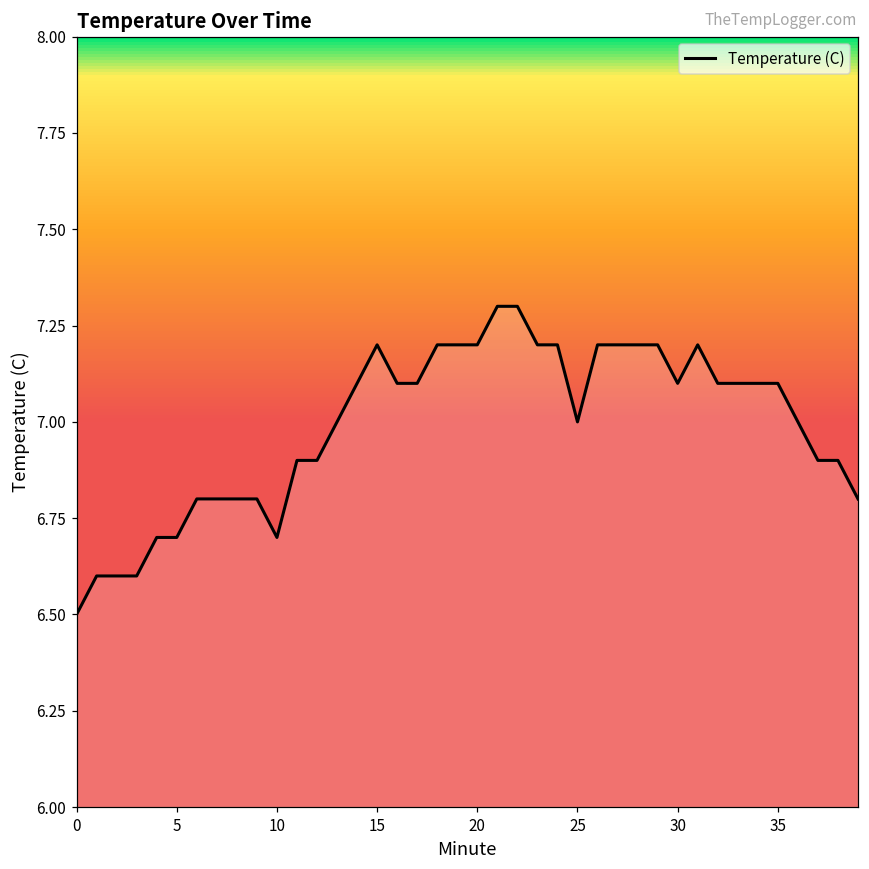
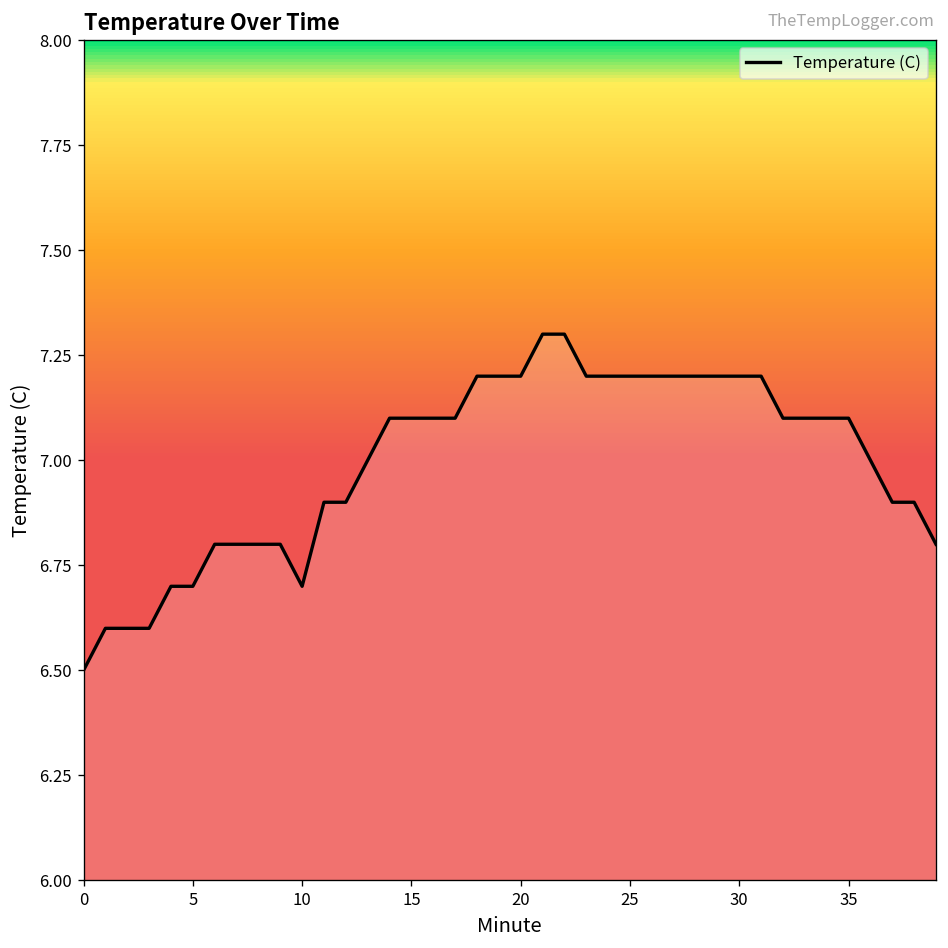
  {
    "0": 6.5,
    "5": 6.7,
    "10": 6.7,
-   "15": 7.2,
+   "15": 7.1,
    "20": 7.2,
-   "25": 7.0,
-   "30": 7.1,
+   "25": 7.2,
+   "30": 7.2,
    "35": 7.1
  }
